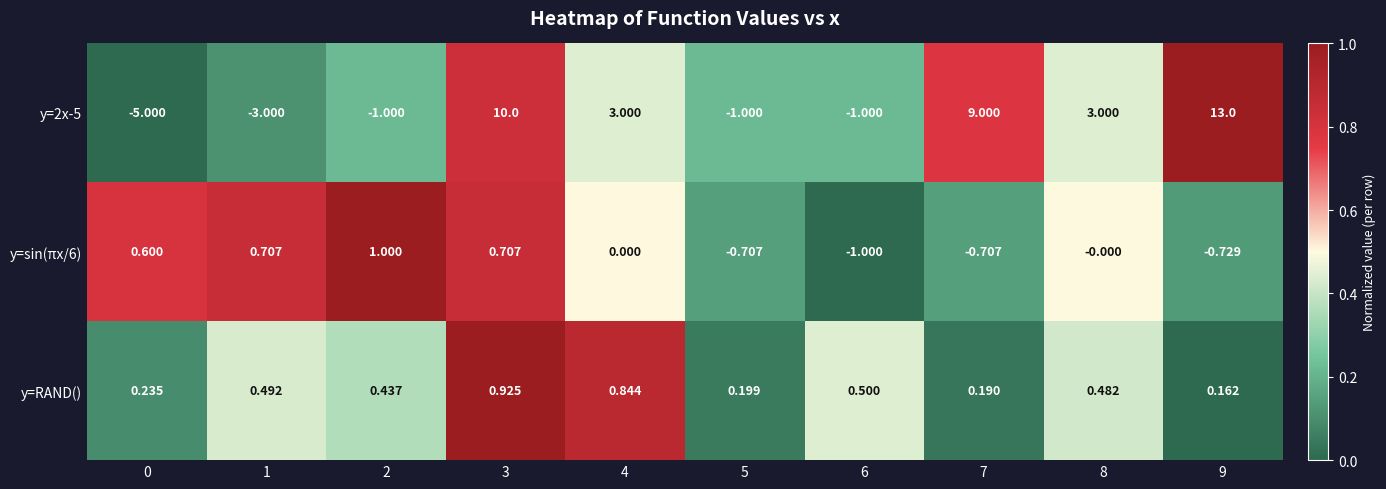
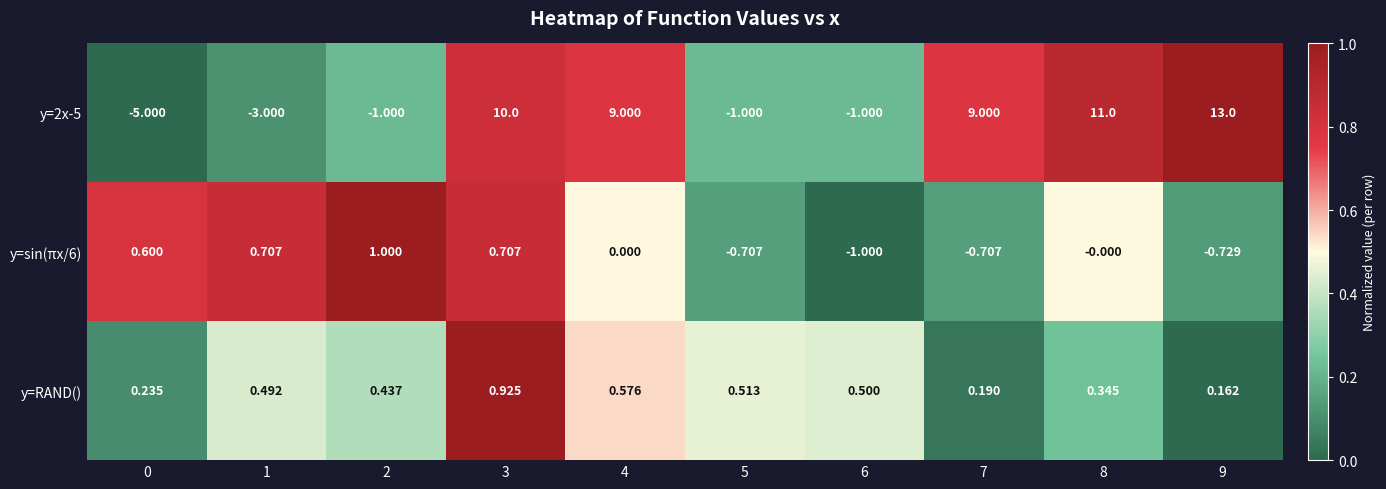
  {
    "y=2x-5": {
      "0": -5.000,
      "1": -3.000,
      "2": -1.000,
      "3": 10.0,
-     "4": 3.000,
+     "4": 9.000,
      "5": -1.000,
      "6": -1.000,
      "7": 9.000,
-     "8": 3.000,
+     "8": 11.0,
      "9": 13.0
    },
    "y=sin(πx/6)": {
      "0": 0.600,
      "1": 0.707,
      "2": 1.000,
      "3": 0.707,
      "4": 0.000,
      "5": -0.707,
      "6": -1.000,
      "7": -0.707,
      "8": -0.000,
      "9": -0.729
    },
    "y=RAND()": {
      "0": 0.235,
      "1": 0.492,
      "2": 0.437,
      "3": 0.925,
-     "4": 0.844,
-     "5": 0.199,
+     "4": 0.576,
+     "5": 0.513,
      "6": 0.500,
      "7": 0.190,
-     "8": 0.482,
+     "8": 0.345,
      "9": 0.162
    }
  }
